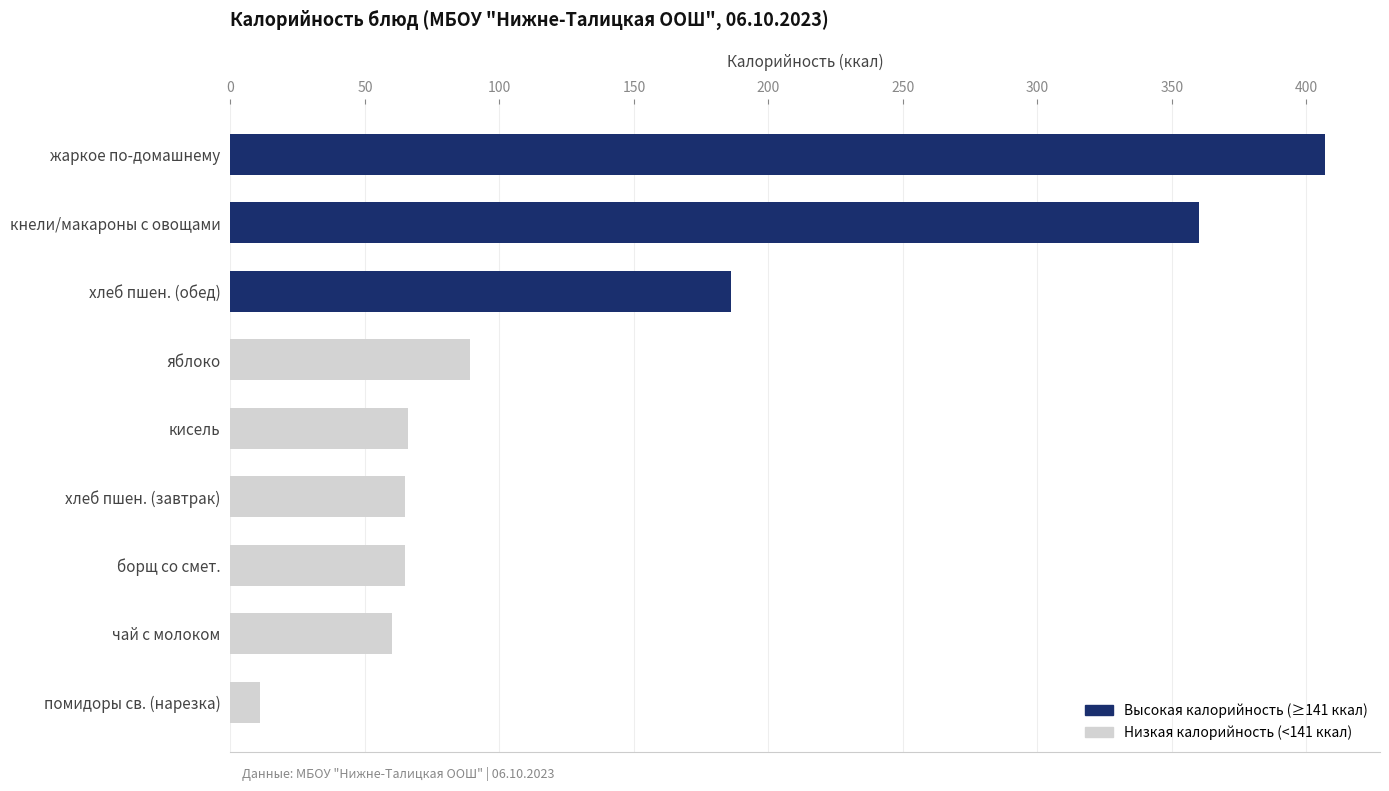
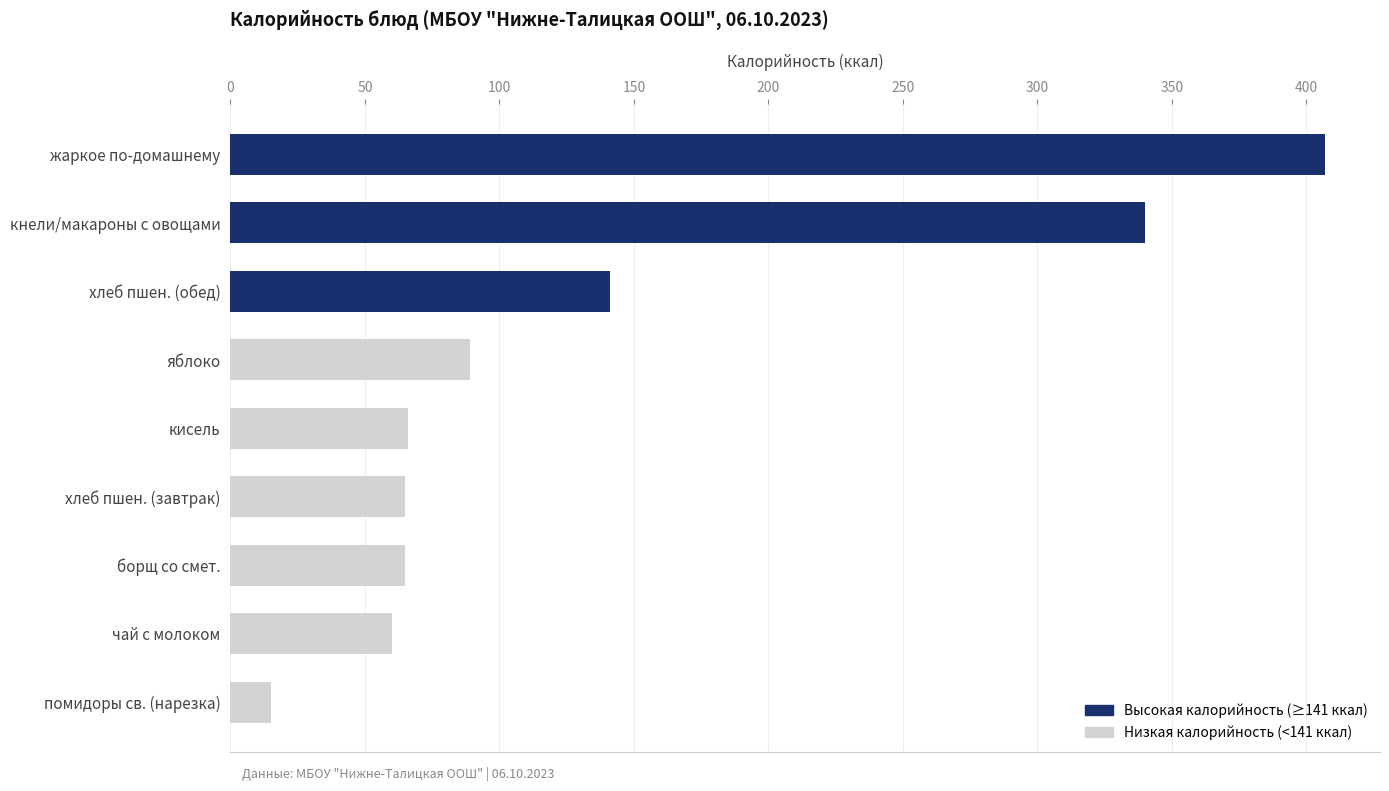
  {
    "жаркое по-домашнему": 407,
-   "кнели/макароны с овощами": 360,
-   "хлеб пшен. (обед)": 186,
+   "кнели/макароны с овощами": 340,
+   "хлеб пшен. (обед)": 141,
    "яблоко": 89,
    "кисель": 66,
    "хлеб пшен. (завтрак)": 65,
    "борщ со смет.": 65,
    "чай с молоком": 60,
-   "помидоры св. (нарезка)": 11
+   "помидоры св. (нарезка)": 15
  }
